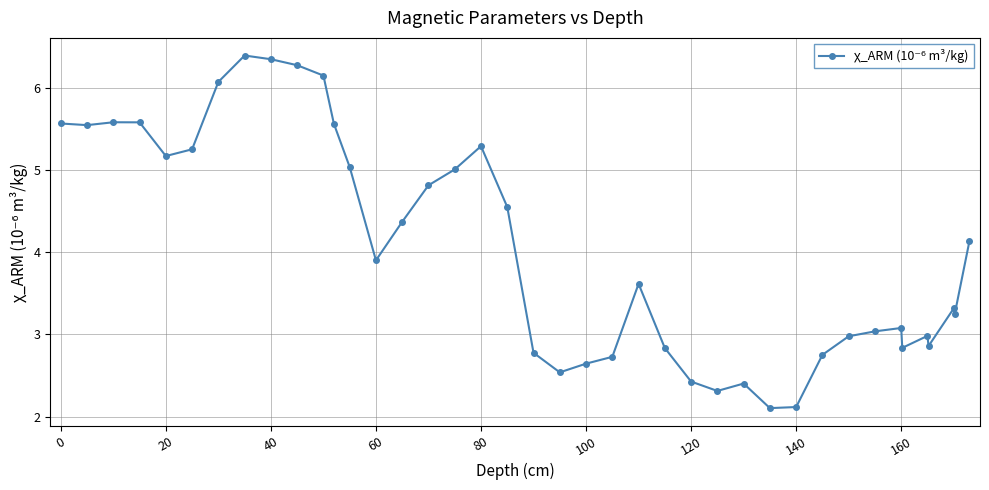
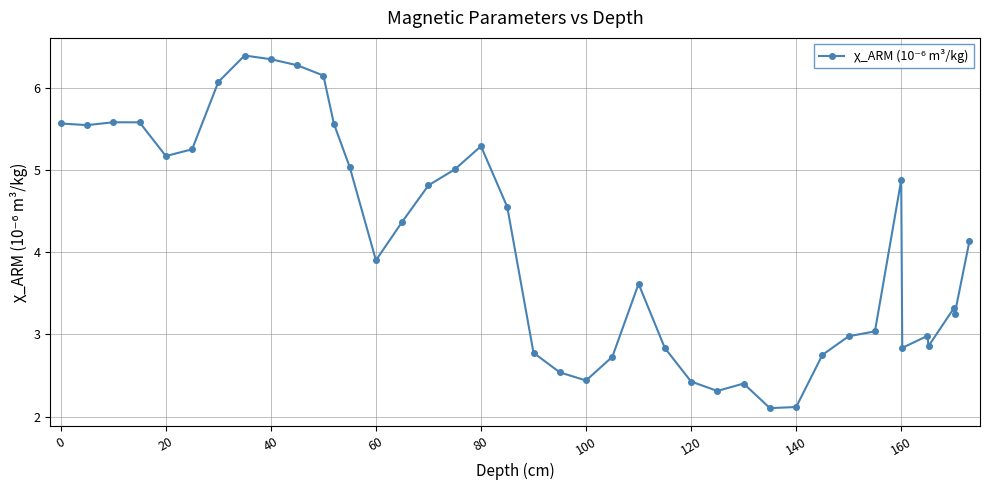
  {
    "0": 5.6,
    "20": 5.2,
    "40": 6.3,
    "60": 3.9,
    "80": 5.3,
-   "100": 2.6,
+   "100": 2.4,
    "120": 2.4,
    "140": 2.1,
-   "160": 3.1
+   "160": 4.9
  }
